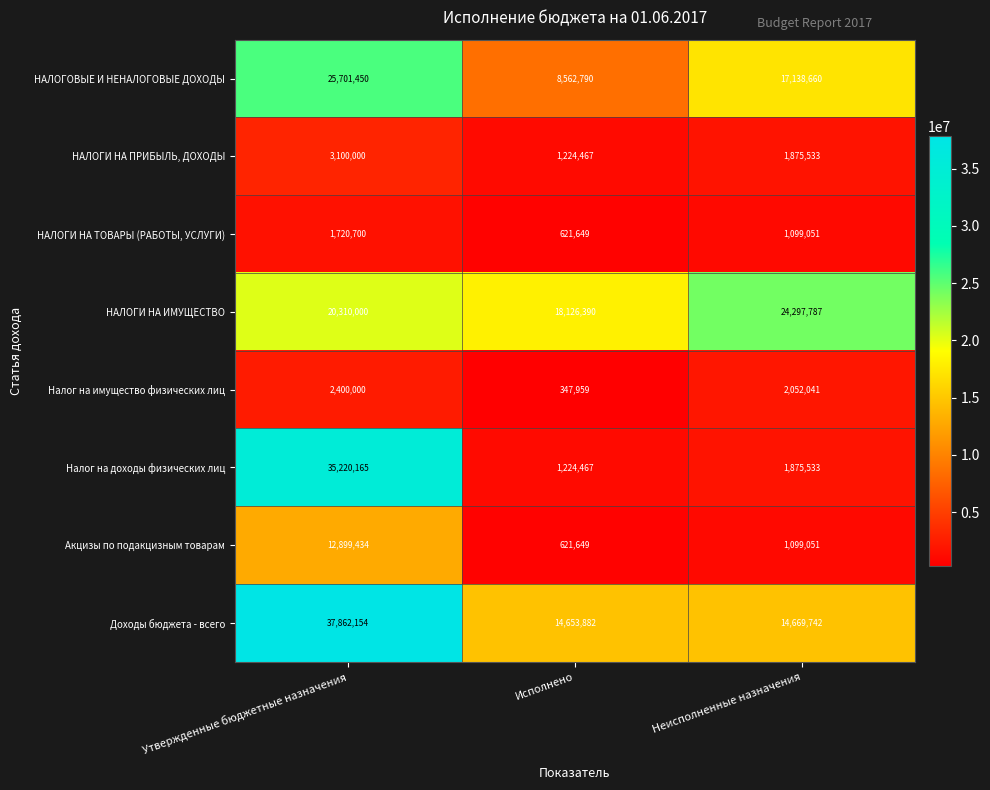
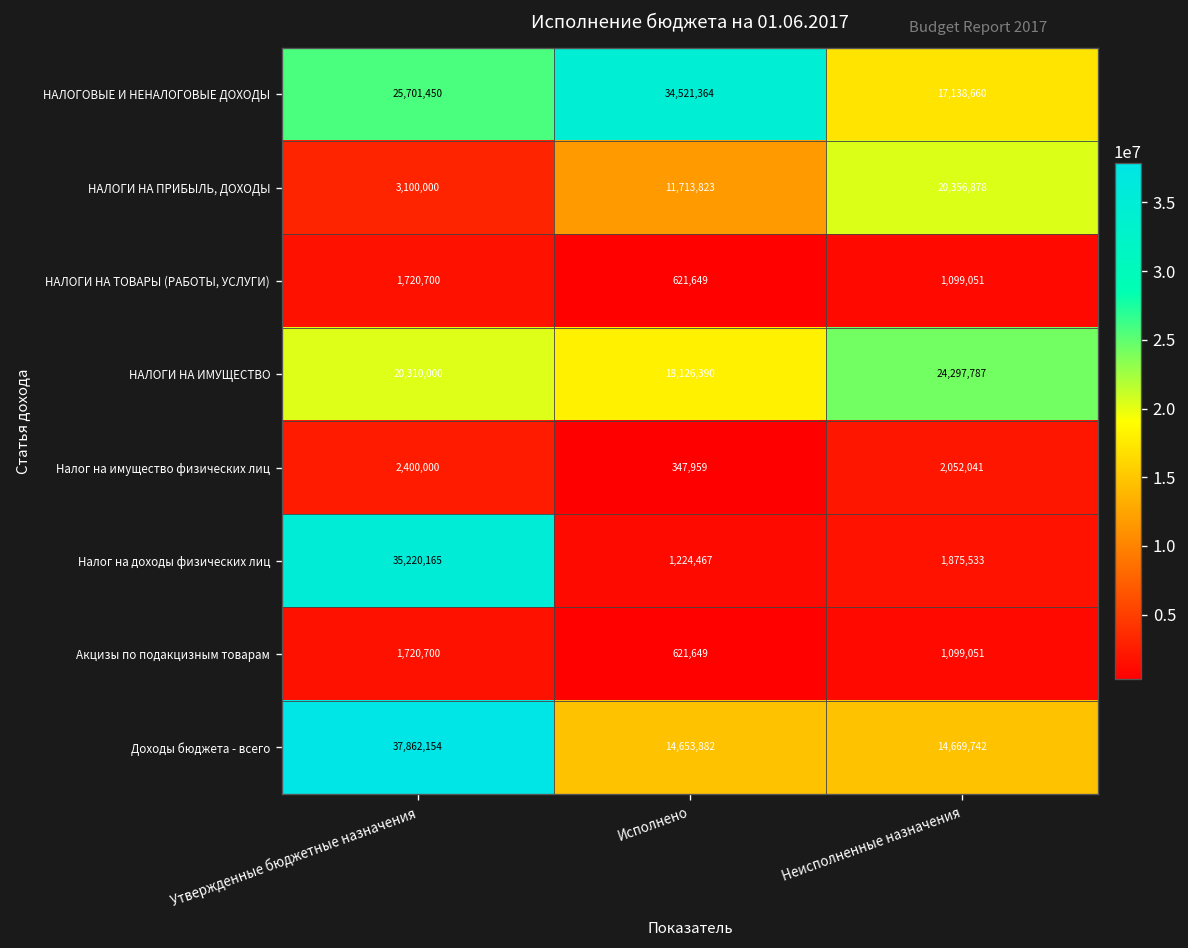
  {
    "НАЛОГОВЫЕ И НЕНАЛОГОВЫЕ ДОХОДЫ": {
      "Утвержденные бюджетные назначения": "25,701,450",
-     "Исполнено": "8,562,790",
+     "Исполнено": "34,521,364",
      "Неисполненные назначения": "17,138,660"
    },
    "НАЛОГИ НА ПРИБЫЛЬ, ДОХОДЫ": {
      "Утвержденные бюджетные назначения": "3,100,000",
-     "Исполнено": "1,224,467",
-     "Неисполненные назначения": "1,875,533"
+     "Исполнено": "11,713,823",
+     "Неисполненные назначения": "20,356,878"
    },
    "НАЛОГИ НА ТОВАРЫ (РАБОТЫ, УСЛУГИ)": {
      "Утвержденные бюджетные назначения": "1,720,700",
      "Исполнено": "621,649",
      "Неисполненные назначения": "1,099,051"
    },
    "НАЛОГИ НА ИМУЩЕСТВО": {
      "Утвержденные бюджетные назначения": "20,310,000",
      "Исполнено": "18,126,390",
      "Неисполненные назначения": "24,297,787"
    },
    "Налог на имущество физических лиц": {
      "Утвержденные бюджетные назначения": "2,400,000",
      "Исполнено": "347,959",
      "Неисполненные назначения": "2,052,041"
    },
    "Налог на доходы физических лиц": {
      "Утвержденные бюджетные назначения": "35,220,165",
      "Исполнено": "1,224,467",
      "Неисполненные назначения": "1,875,533"
    },
    "Акцизы по подакцизным товарам": {
-     "Утвержденные бюджетные назначения": "12,899,434",
+     "Утвержденные бюджетные назначения": "1,720,700",
      "Исполнено": "621,649",
      "Неисполненные назначения": "1,099,051"
    },
    "Доходы бюджета - всего": {
      "Утвержденные бюджетные назначения": "37,862,154",
      "Исполнено": "14,653,882",
      "Неисполненные назначения": "14,669,742"
    }
  }
